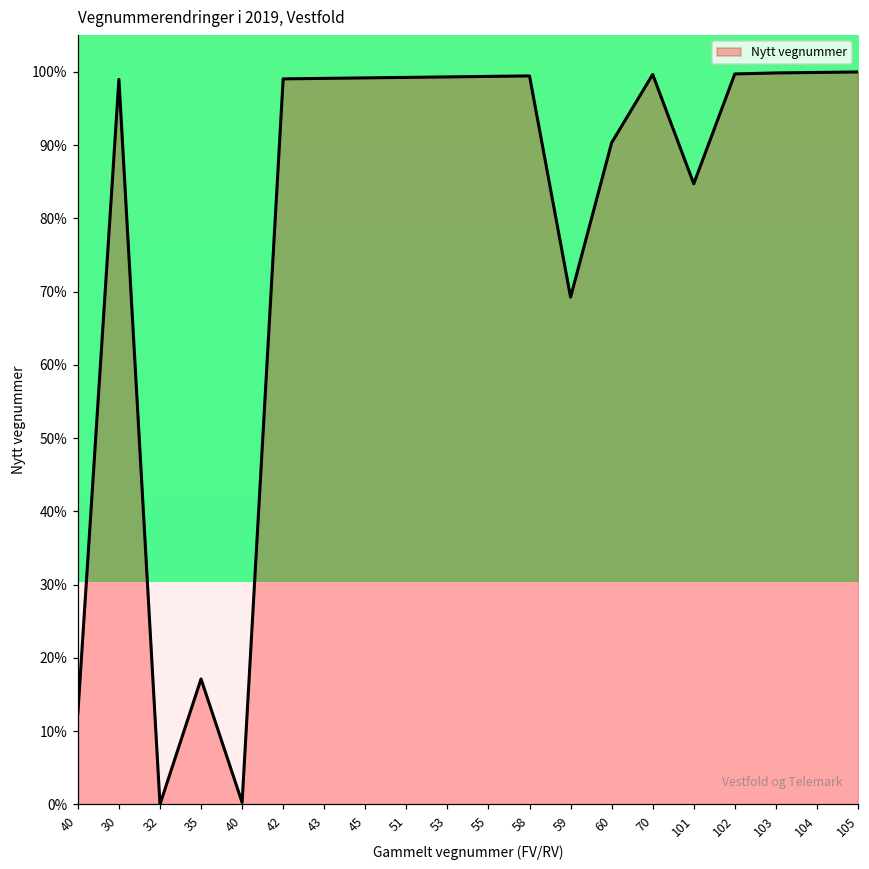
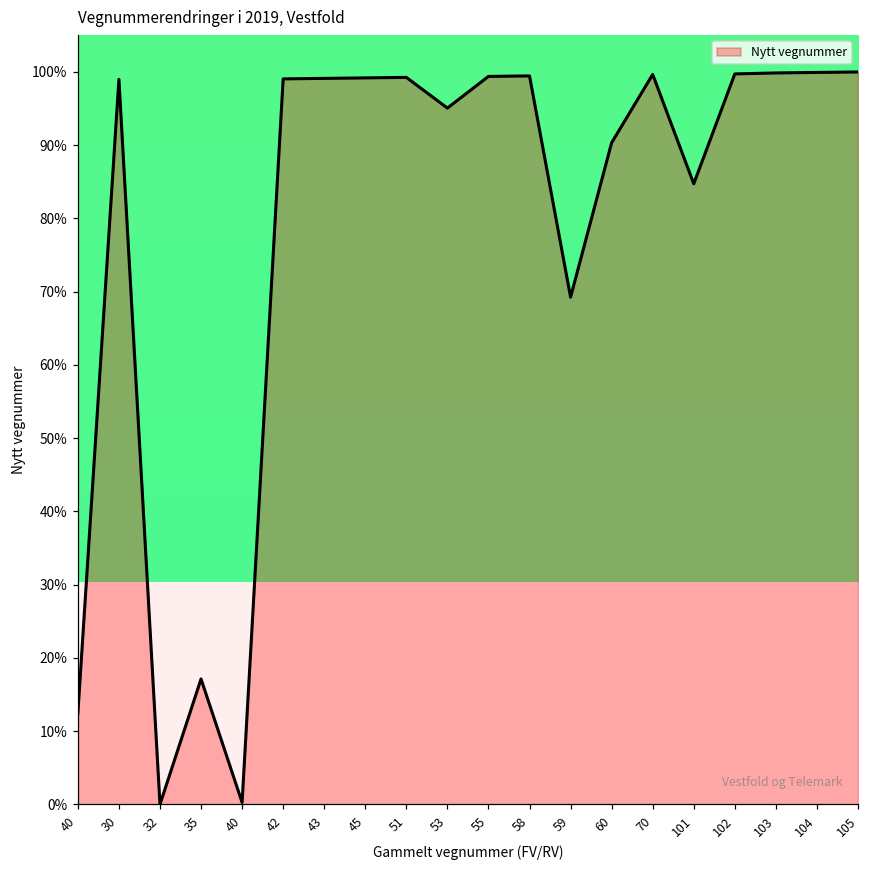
  {
    "30": "99%",
    "32": "0%",
    "35": "17%",
    "42": "99%",
    "43": "99%",
    "45": "99%",
    "51": "99%",
-   "53": "99%",
+   "53": "95%",
    "55": "99%",
    "58": "99%",
    "59": "69%",
    "60": "90%",
    "70": "100%",
    "101": "85%",
    "102": "100%",
    "103": "100%",
    "104": "100%",
    "105": "100%"
  }
